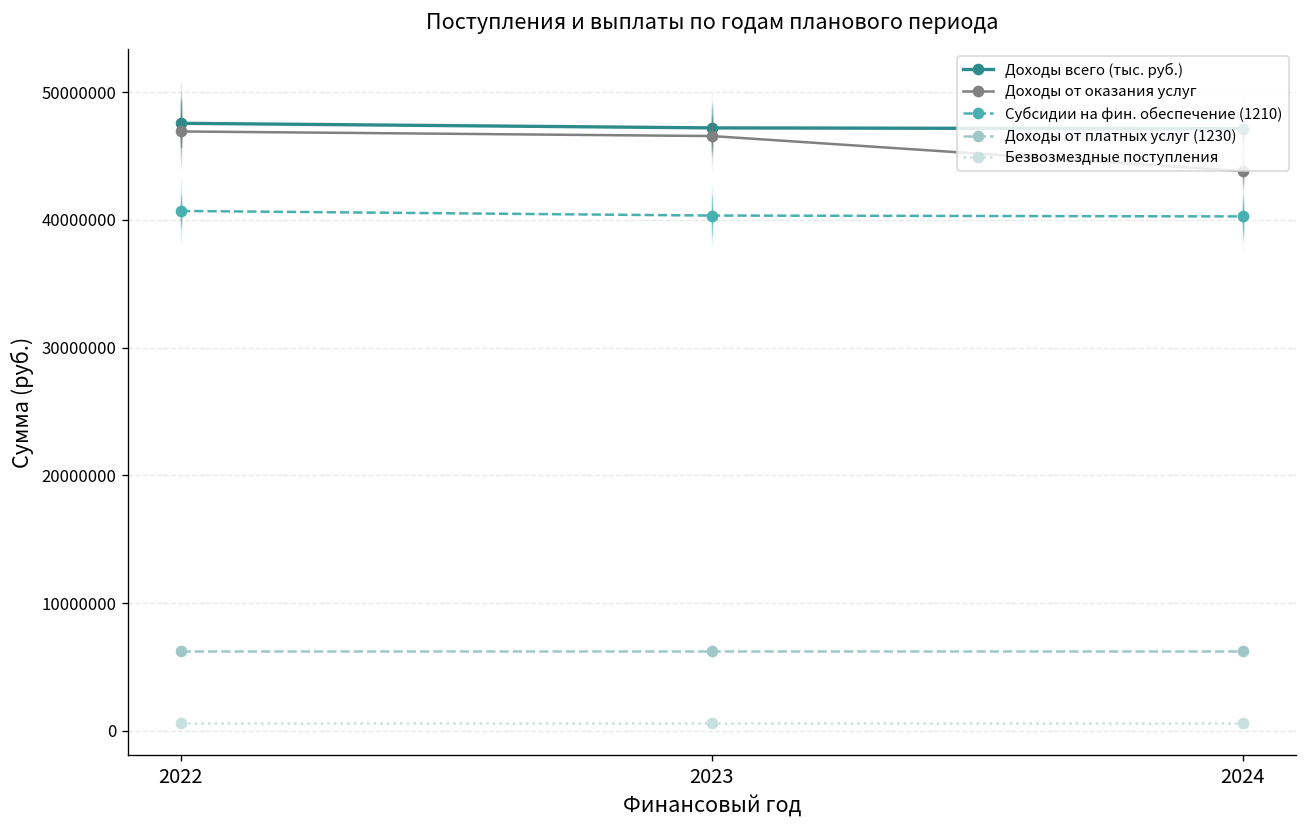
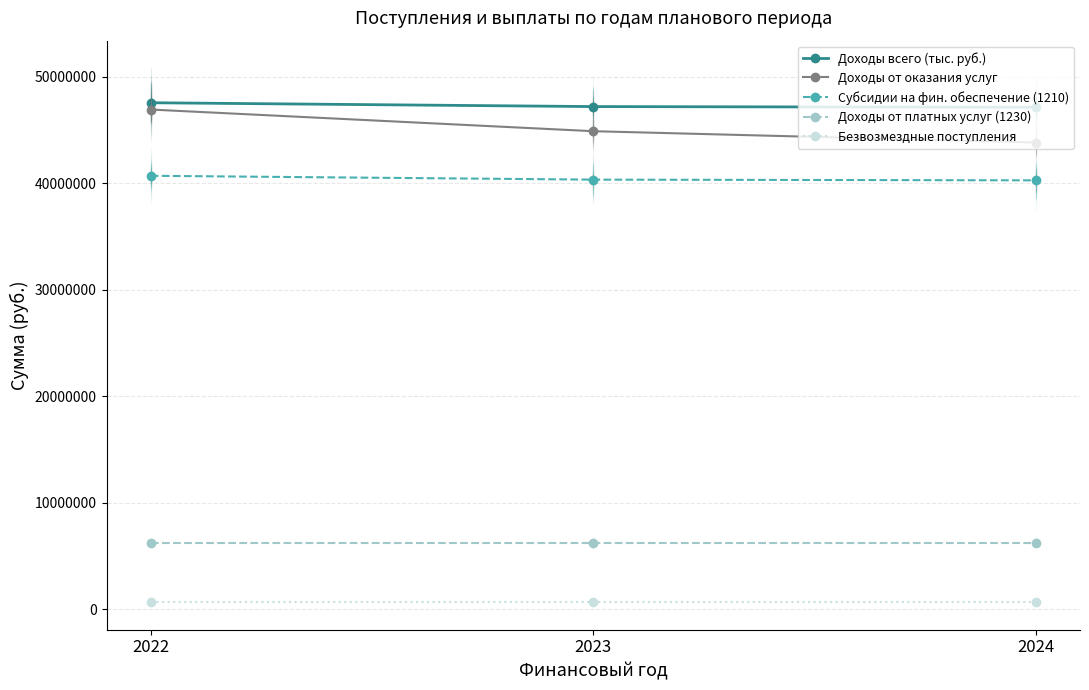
  {
    "Доходы от оказания услуг": {
      "2022": 46900000,
-     "2023": 46600000
+     "2023": 44900000
    }
  }
